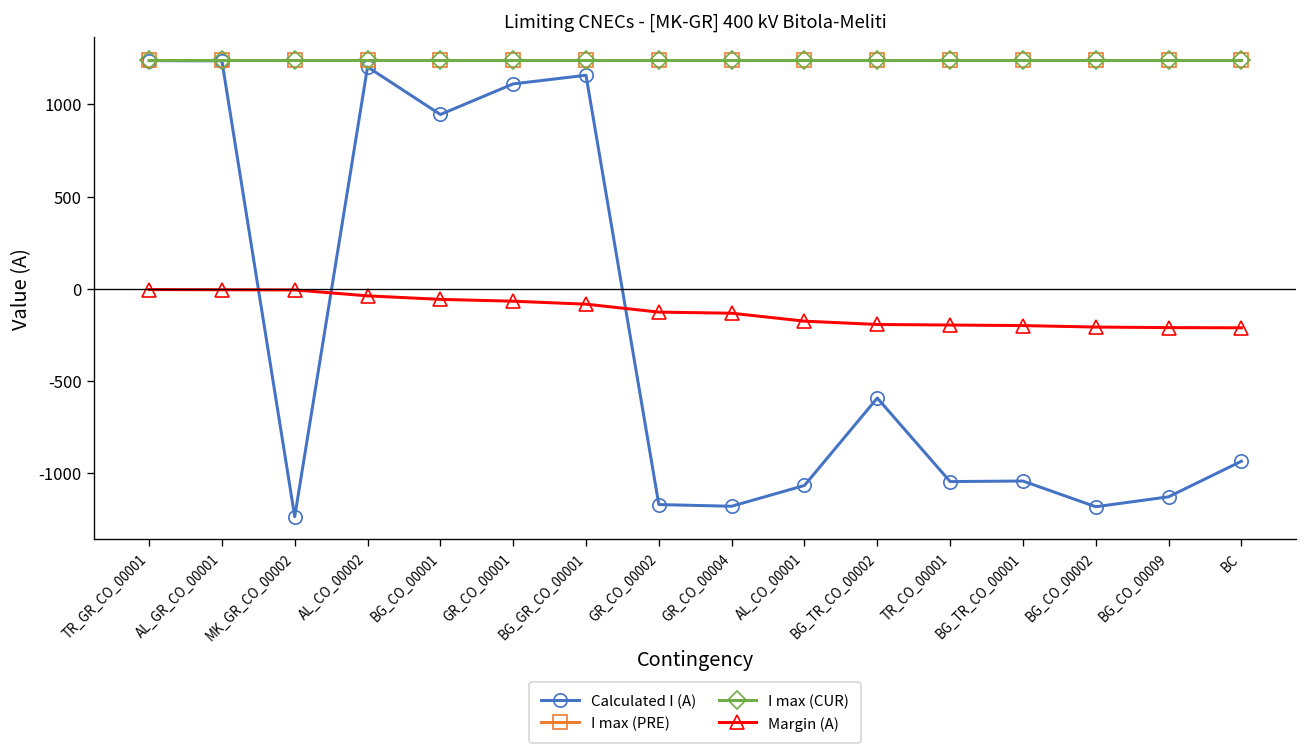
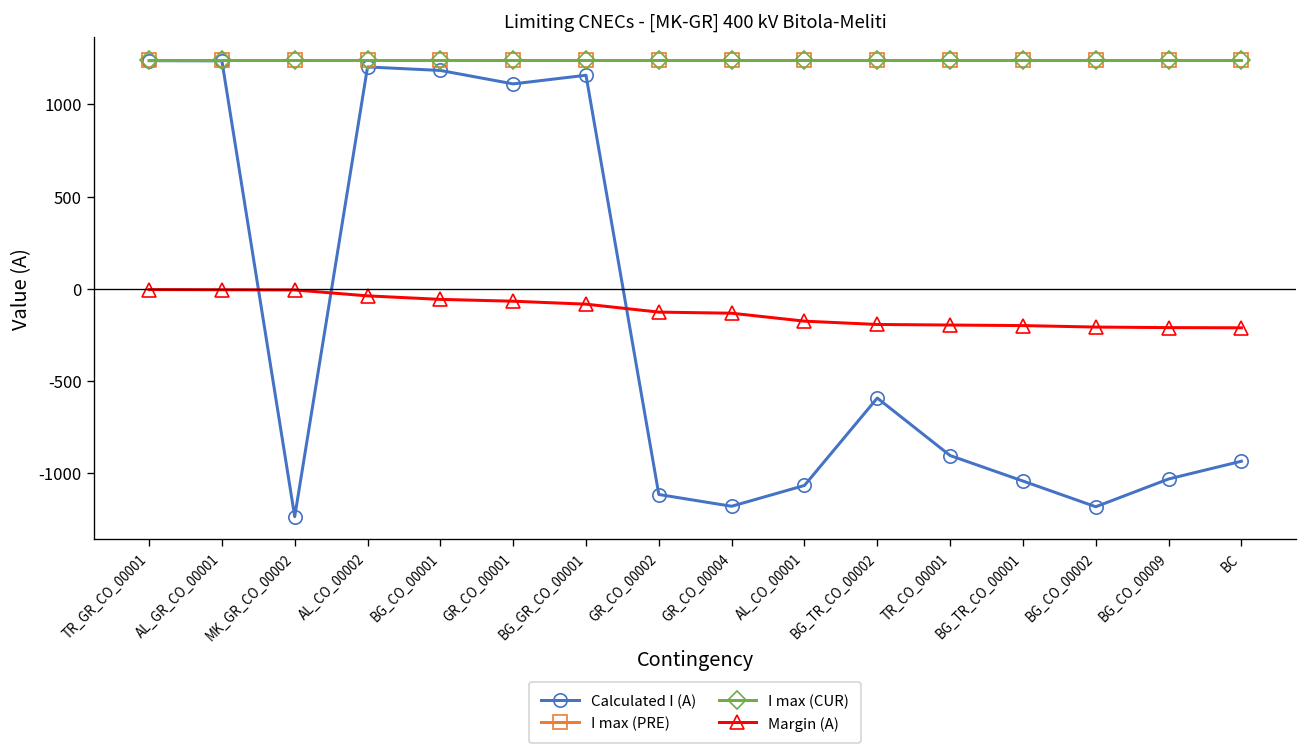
  {
    "Calculated I (A)": {
      "MK_GR_CO_00002": -1230,
      "AL_CO_00002": 1200,
-     "BG_CO_00001": 940,
+     "BG_CO_00001": 1180,
      "GR_CO_00001": 1110,
      "BG_GR_CO_00001": 1160,
-     "GR_CO_00002": -1170,
+     "GR_CO_00002": -1110,
      "GR_CO_00004": -1180,
      "AL_CO_00001": -1070,
      "BG_TR_CO_00002": -590,
-     "TR_CO_00001": -1040,
+     "TR_CO_00001": -900,
      "BG_TR_CO_00001": -1040,
      "BG_CO_00002": -1180,
-     "BG_CO_00009": -1130,
+     "BG_CO_00009": -1030,
      "BC": -930
    },
    "I max (CUR)": {
      "MK_GR_CO_00002": 1240,
      "AL_CO_00002": 1240,
      "BG_CO_00001": 1240,
      "GR_CO_00001": 1240,
      "BG_GR_CO_00001": 1240,
      "GR_CO_00002": 1240,
      "GR_CO_00004": 1240,
      "AL_CO_00001": 1240,
      "BG_TR_CO_00002": 1240,
      "TR_CO_00001": 1240,
      "BG_TR_CO_00001": 1240,
      "BG_CO_00002": 1240,
      "BG_CO_00009": 1240,
      "BC": 1240
    },
    "Margin (A)": {
      "TR_GR_CO_00001": 0,
      "AL_GR_CO_00001": -10,
      "MK_GR_CO_00002": -10,
      "AL_CO_00002": -40,
      "BG_CO_00001": -60,
      "GR_CO_00001": -70,
      "BG_GR_CO_00001": -80,
      "GR_CO_00002": -130,
      "GR_CO_00004": -130,
      "AL_CO_00001": -180,
      "BG_TR_CO_00002": -190,
      "TR_CO_00001": -200,
      "BG_TR_CO_00001": -200,
      "BG_CO_00002": -210,
      "BG_CO_00009": -210,
      "BC": -210
    }
  }
